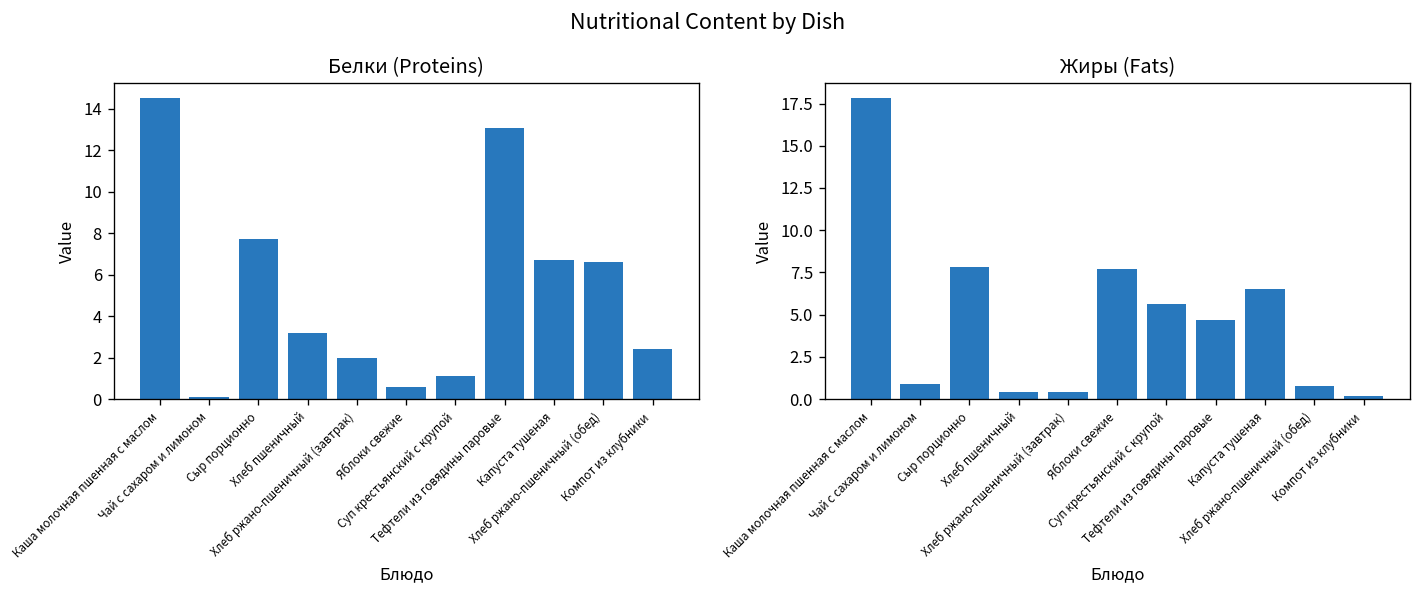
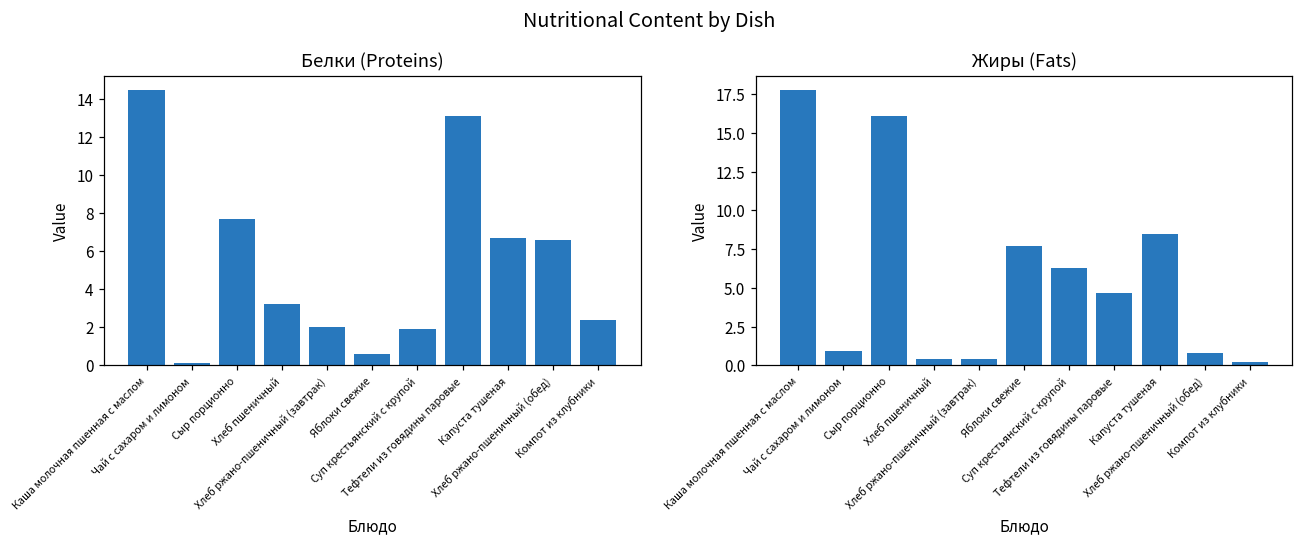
  {
    "Белки (Proteins)": {
      "Каша молочная пшенная с маслом": 14.5,
      "Сыр порционно": 7.7,
      "Хлеб пшеничный": 3.2,
      "Хлеб ржано-пшеничный (завтрак)": 2.0,
      "Яблоки свежие": 0.6,
-     "Суп крестьянский с крупой": 1.1,
+     "Суп крестьянский с крупой": 1.9,
      "Тефтели из говядины паровые": 13.1,
      "Капуста тушеная": 6.7,
      "Хлеб ржано-пшеничный (обед)": 6.6,
      "Компот из клубники": 2.4
    },
    "Жиры (Fats)": {
      "Каша молочная пшенная с маслом": 17.8,
      "Чай с сахаром и лимоном": 0.9,
-     "Сыр порционно": 7.8,
+     "Сыр порционно": 16.1,
      "Хлеб пшеничный": 0.4,
      "Хлеб ржано-пшеничный (завтрак)": 0.4,
      "Яблоки свежие": 7.7,
-     "Суп крестьянский с крупой": 5.6,
+     "Суп крестьянский с крупой": 6.3,
      "Тефтели из говядины паровые": 4.7,
-     "Капуста тушеная": 6.5,
+     "Капуста тушеная": 8.5,
      "Хлеб ржано-пшеничный (обед)": 0.8,
      "Компот из клубники": 0.2
    }
  }
